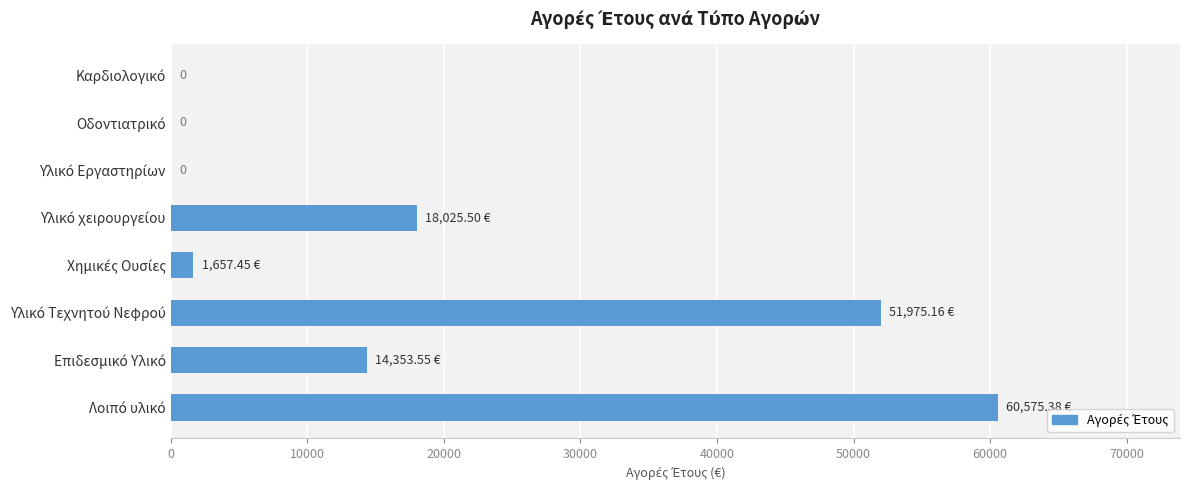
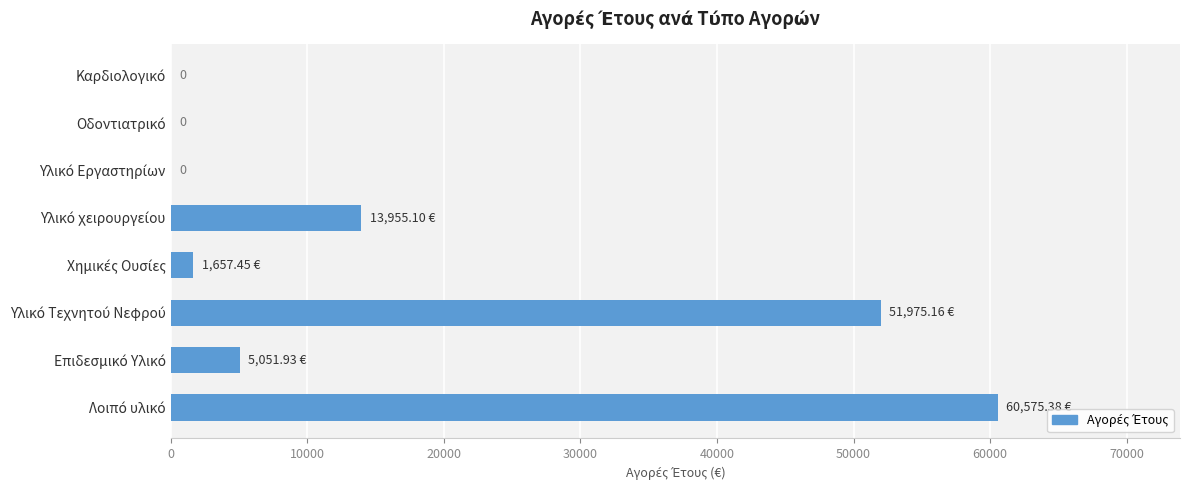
  {
    "Καρδιολογικό": "0",
    "Οδοντιατρικό": "0",
    "Υλικό Εργαστηρίων": "0",
-   "Υλικό χειρουργείου": "18,025.50",
+   "Υλικό χειρουργείου": "13,955.10",
    "Χημικές Ουσίες": "1,657.45",
    "Υλικό Τεχνητού Νεφρού": "51,975.16",
-   "Επιδεσμικό Υλικό": "14,353.55"
+   "Επιδεσμικό Υλικό": "5,051.93"
  }
